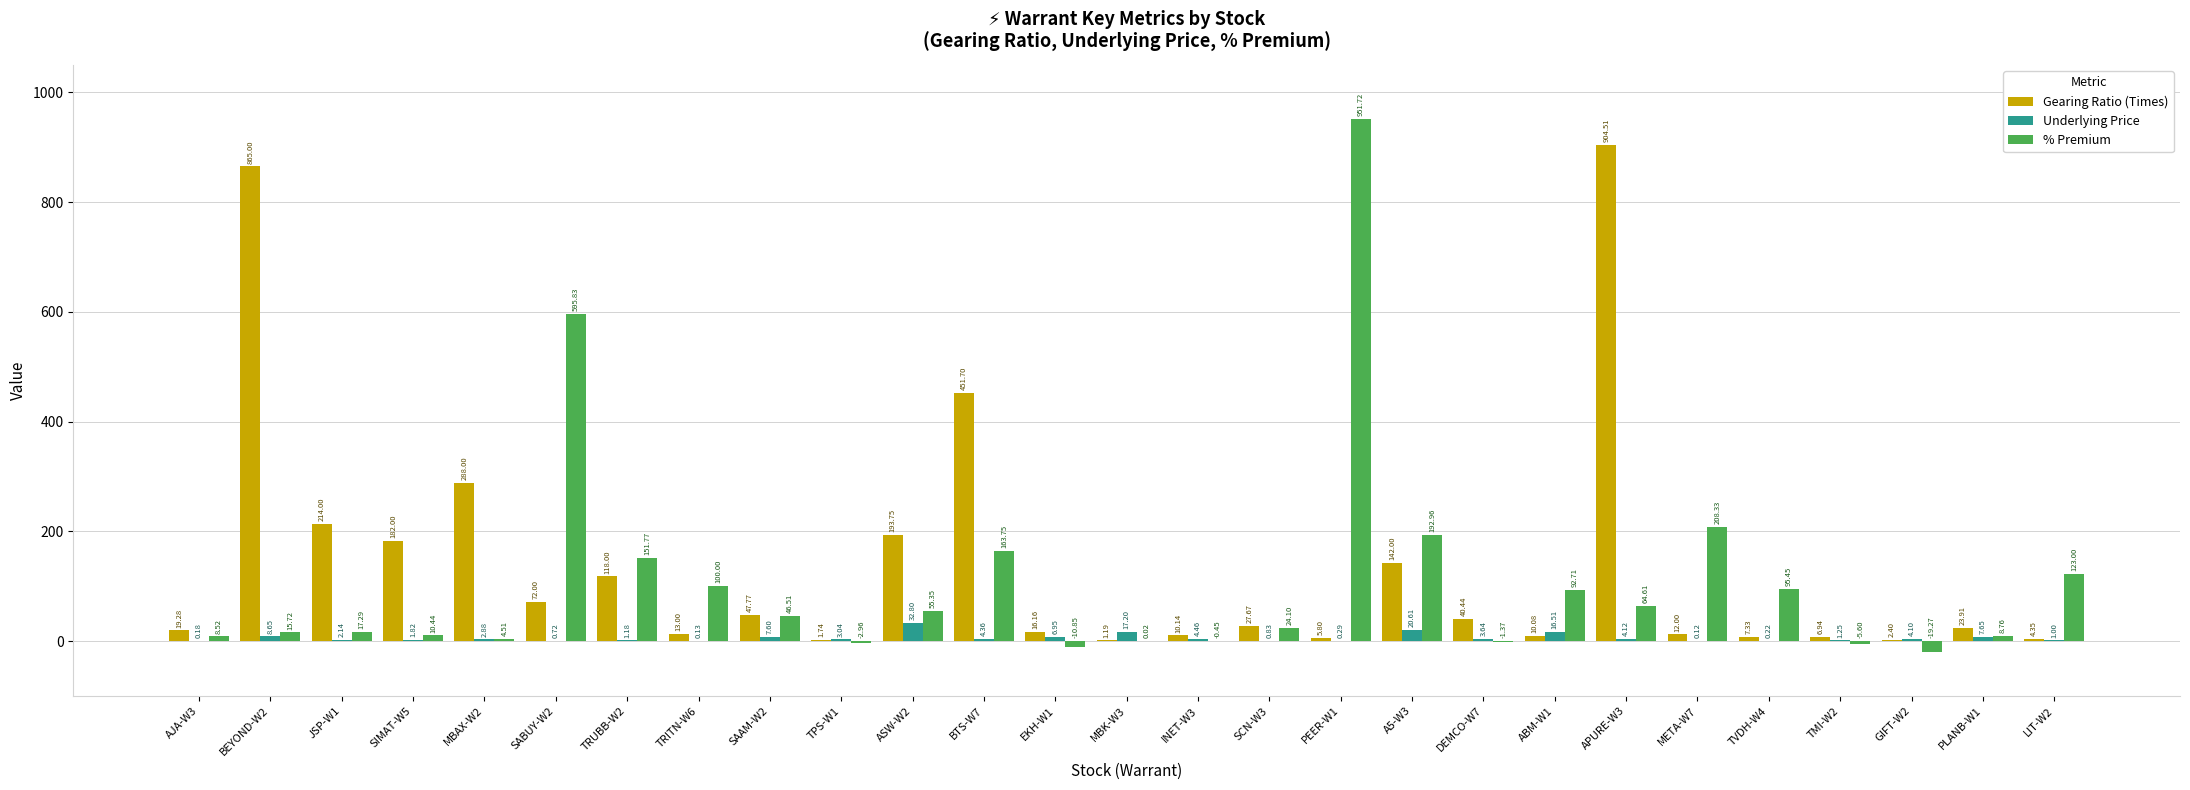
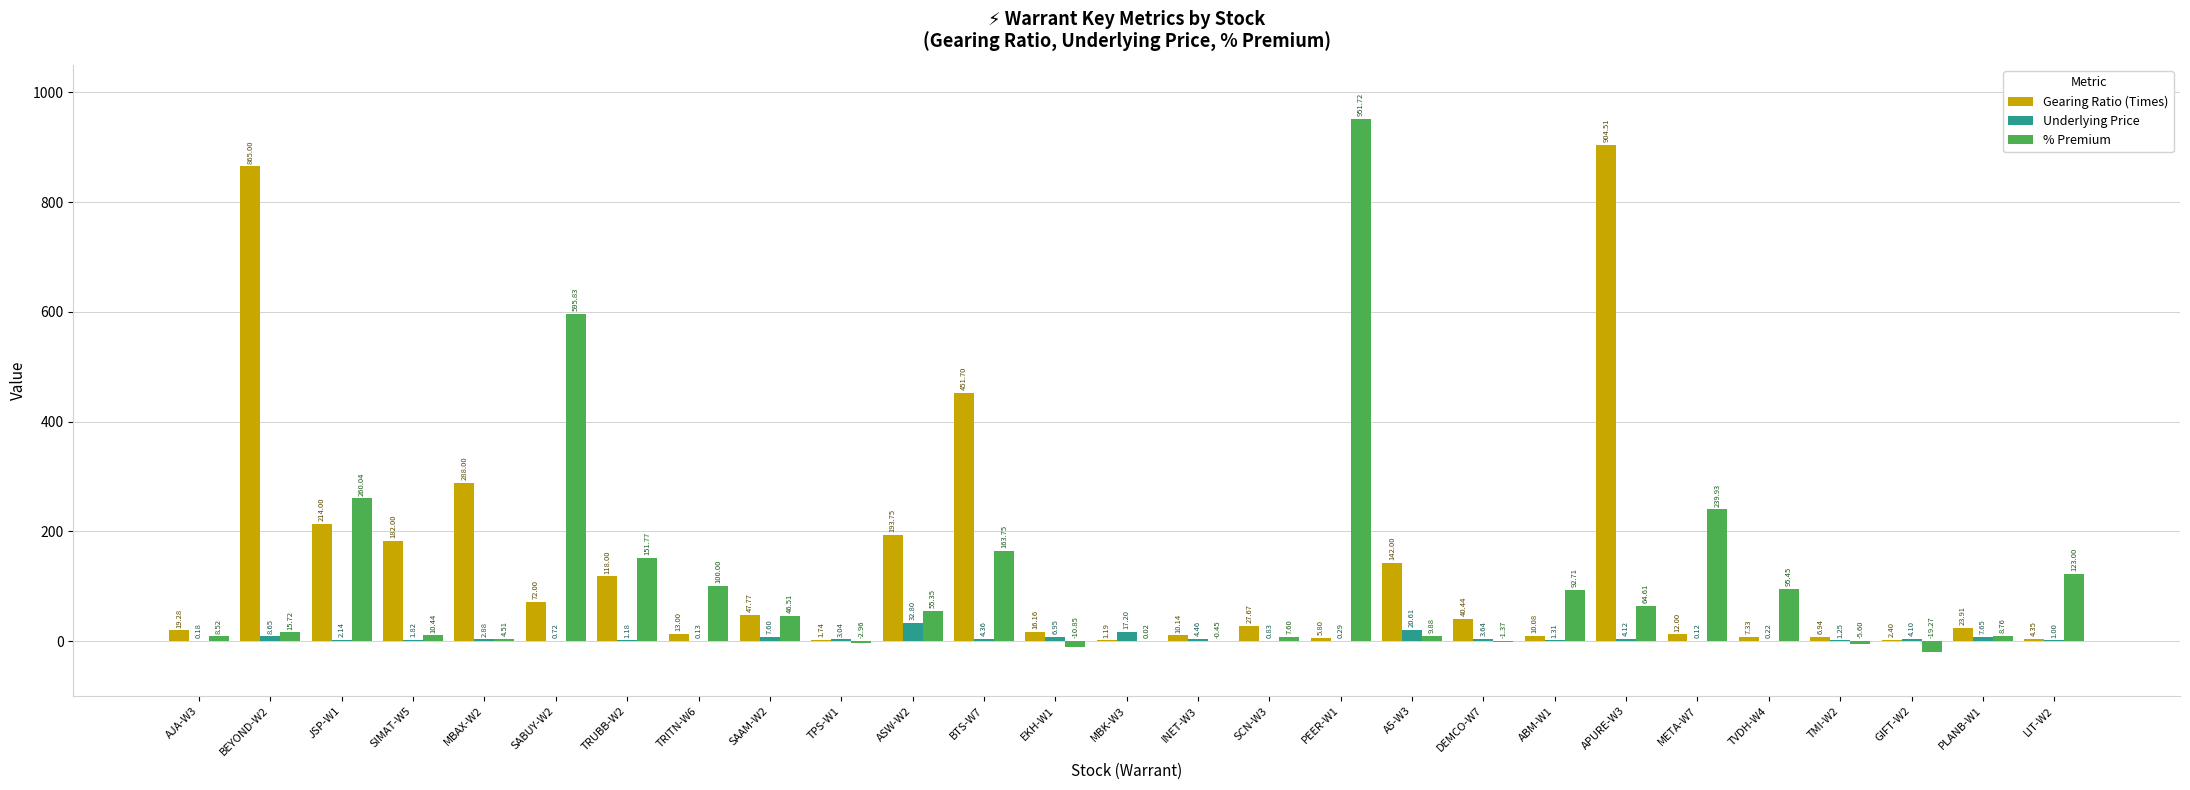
  {
    "Gearing Ratio (Times)": {
      "AJA-W3": 19.28,
      "BEYOND-W2": 865.00,
      "JSP-W1": 214.00,
      "SIMAT-W5": 182.00,
      "MBAX-W2": 288.00,
      "SABUY-W2": 72.00,
      "TRUBB-W2": 118.00,
      "TRITN-W6": 13.00,
      "SAAM-W2": 47.77,
      "TPS-W1": 1.74,
      "ASW-W2": 193.75,
      "BTS-W7": 451.70,
      "EKH-W1": 16.16,
      "MBK-W3": 1.19,
      "INET-W3": 10.14,
      "SCN-W3": 27.67,
      "PEER-W1": 5.80,
      "A5-W3": 142.00,
      "DEMCO-W7": 40.44,
      "ABM-W1": 10.08,
      "APURE-W3": 904.51,
      "META-W7": 12.00,
      "TVDH-W4": 7.33,
      "TMI-W2": 6.94,
      "GIFT-W2": 2.40,
      "PLANB-W1": 23.91,
      "LIT-W2": 4.35
    },
    "Underlying Price": {
      "AJA-W3": 0.18,
      "BEYOND-W2": 8.65,
      "JSP-W1": 2.14,
      "SIMAT-W5": 1.82,
      "MBAX-W2": 2.88,
      "SABUY-W2": 0.72,
      "TRUBB-W2": 1.18,
      "TRITN-W6": 0.13,
      "SAAM-W2": 7.60,
      "TPS-W1": 3.04,
      "ASW-W2": 32.80,
      "BTS-W7": 4.36,
      "EKH-W1": 6.95,
      "MBK-W3": 17.20,
      "INET-W3": 4.46,
      "SCN-W3": 0.83,
      "PEER-W1": 0.29,
      "A5-W3": 20.61,
      "DEMCO-W7": 3.64,
-     "ABM-W1": 16.51,
+     "ABM-W1": 1.31,
      "APURE-W3": 4.12,
      "META-W7": 0.12,
      "TVDH-W4": 0.22,
      "TMI-W2": 1.25,
      "GIFT-W2": 4.10,
      "PLANB-W1": 7.65,
      "LIT-W2": 1.00
    },
    "% Premium": {
      "AJA-W3": 8.52,
      "BEYOND-W2": 15.72,
-     "JSP-W1": 17.29,
+     "JSP-W1": 260.04,
      "SIMAT-W5": 10.44,
      "MBAX-W2": 4.51,
      "SABUY-W2": 595.83,
      "TRUBB-W2": 151.77,
      "TRITN-W6": 100.00,
      "SAAM-W2": 46.51,
      "TPS-W1": -2.96,
      "ASW-W2": 55.35,
      "BTS-W7": 163.75,
      "EKH-W1": -10.85,
      "MBK-W3": 0.02,
      "INET-W3": -0.45,
-     "SCN-W3": 24.10,
+     "SCN-W3": 7.60,
      "PEER-W1": 951.72,
-     "A5-W3": 192.96,
+     "A5-W3": 9.88,
      "DEMCO-W7": -1.37,
      "ABM-W1": 92.71,
      "APURE-W3": 64.61,
-     "META-W7": 208.33,
+     "META-W7": 239.93,
      "TVDH-W4": 95.45,
      "TMI-W2": -5.60,
      "GIFT-W2": -19.27,
      "PLANB-W1": 8.76,
      "LIT-W2": 123.00
    }
  }
